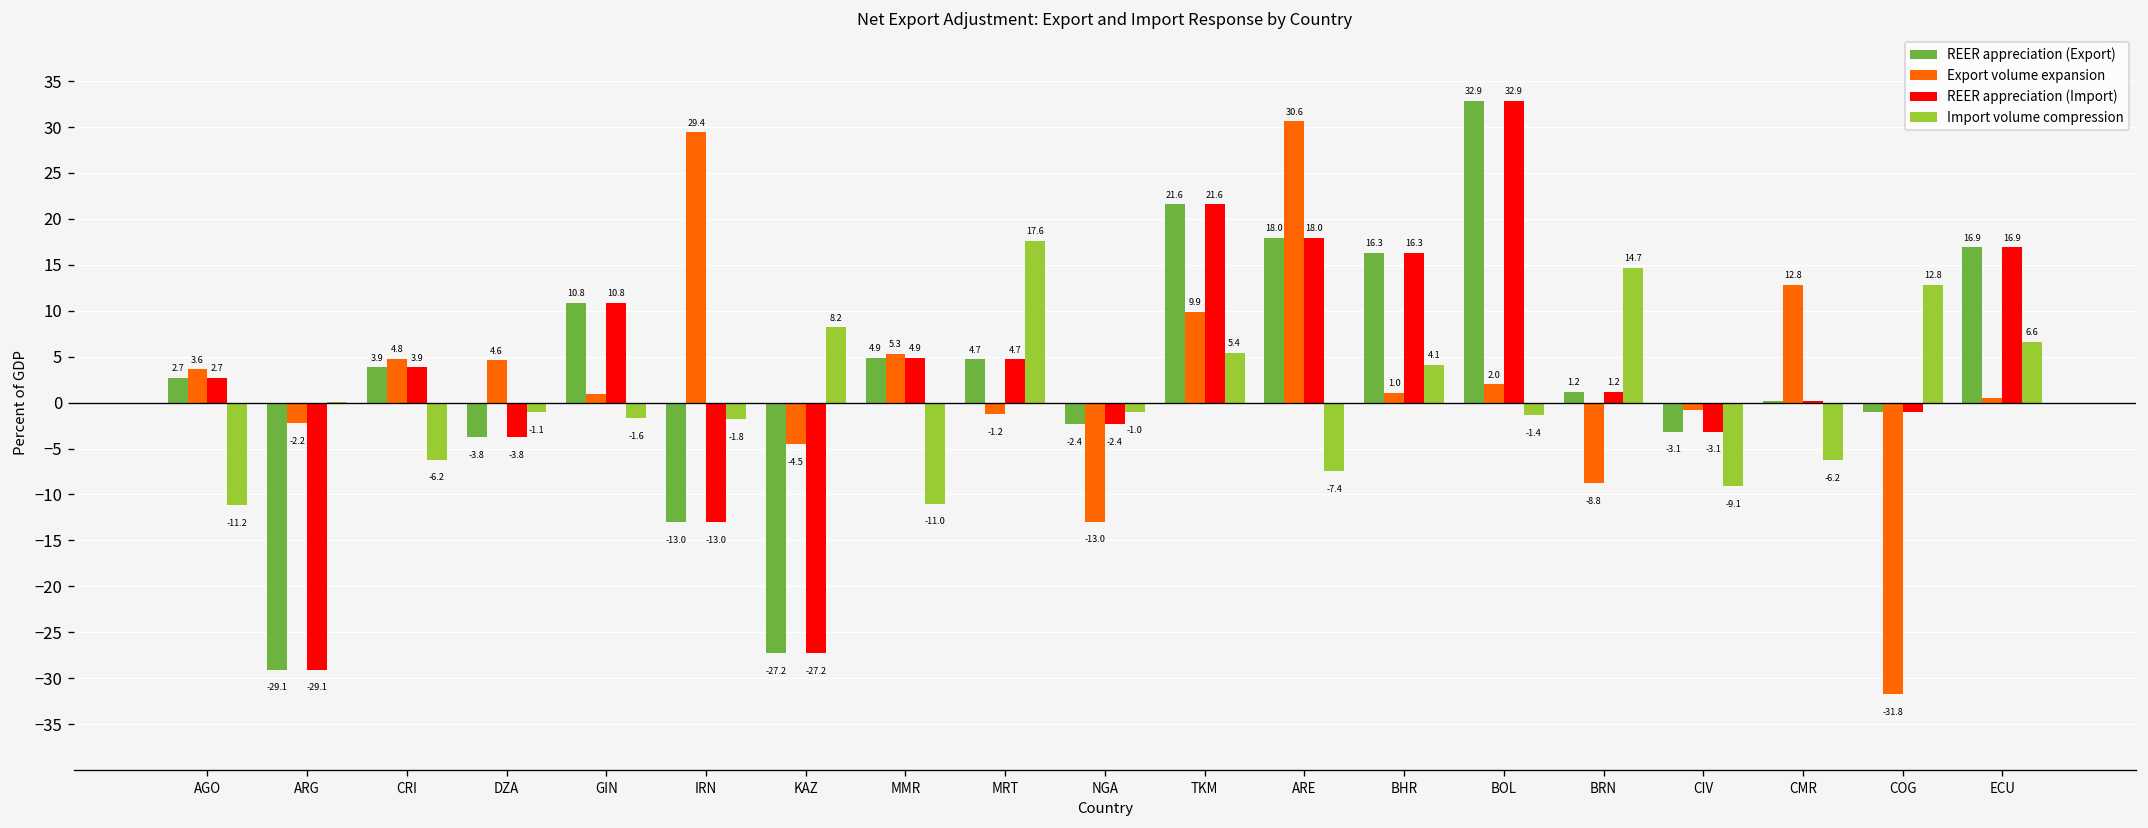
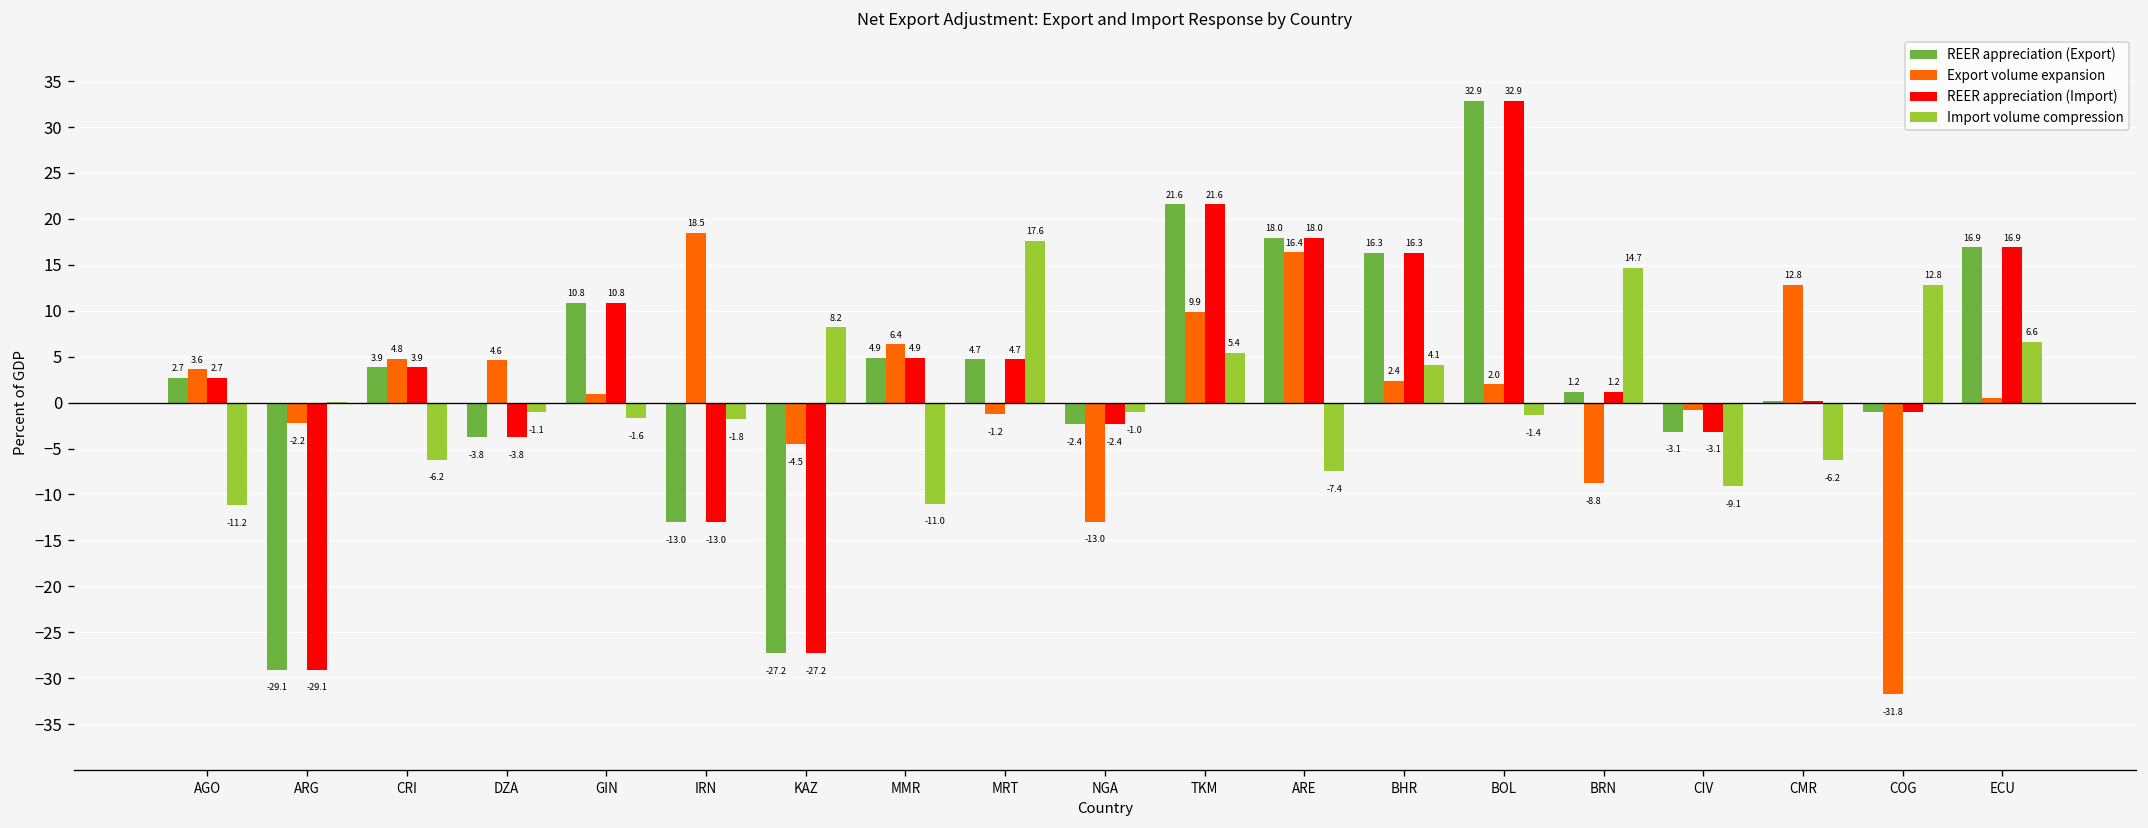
  {
    "Export volume expansion": {
      "AGO": 3.6,
      "ARG": -2.2,
      "CRI": 4.8,
      "DZA": 4.6,
-     "IRN": 29.4,
+     "IRN": 18.5,
      "KAZ": -4.5,
-     "MMR": 5.3,
+     "MMR": 6.4,
      "MRT": -1.2,
      "NGA": -13.0,
      "TKM": 9.9,
-     "ARE": 30.6,
-     "BHR": 1.0,
+     "ARE": 16.4,
+     "BHR": 2.4,
      "BOL": 2.0,
      "BRN": -8.8,
      "CMR": 12.8,
      "COG": -31.8
    },
    "REER appreciation (Import)": {
      "AGO": 2.7,
      "ARG": -29.1,
      "CRI": 3.9,
      "DZA": -3.8,
      "GIN": 10.8,
      "IRN": -13.0,
      "KAZ": -27.2,
      "MMR": 4.9,
      "MRT": 4.7,
      "NGA": -2.4,
      "TKM": 21.6,
      "ARE": 18.0,
      "BHR": 16.3,
      "BOL": 32.9,
      "BRN": 1.2,
      "CIV": -3.1,
      "ECU": 16.9
    }
  }
